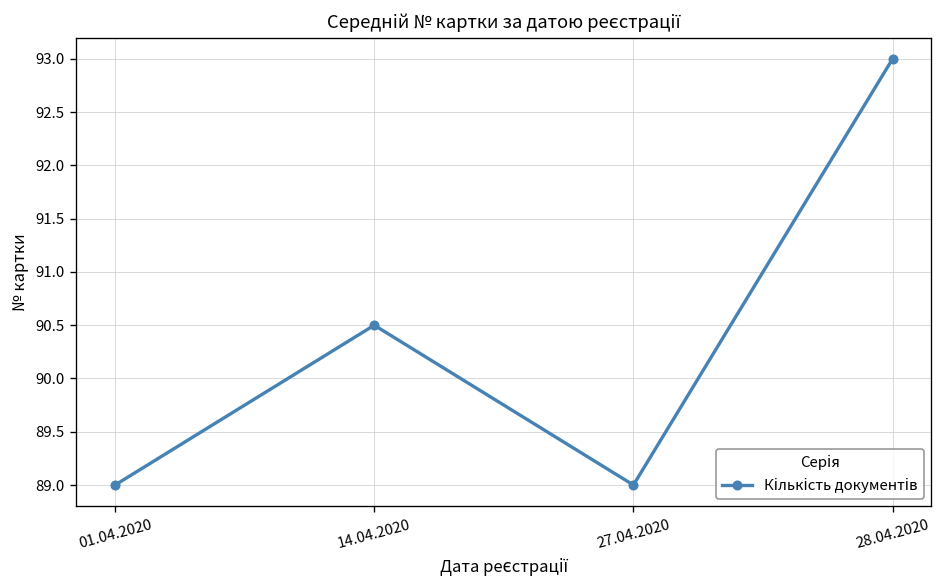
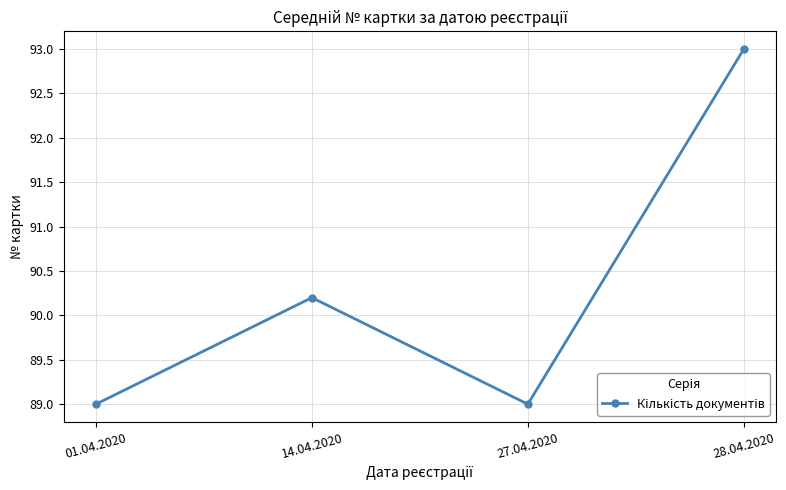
  {
    "01.04.2020": 89.0,
-   "14.04.2020": 90.5,
+   "14.04.2020": 90.2,
    "27.04.2020": 89.0,
    "28.04.2020": 93.0
  }
